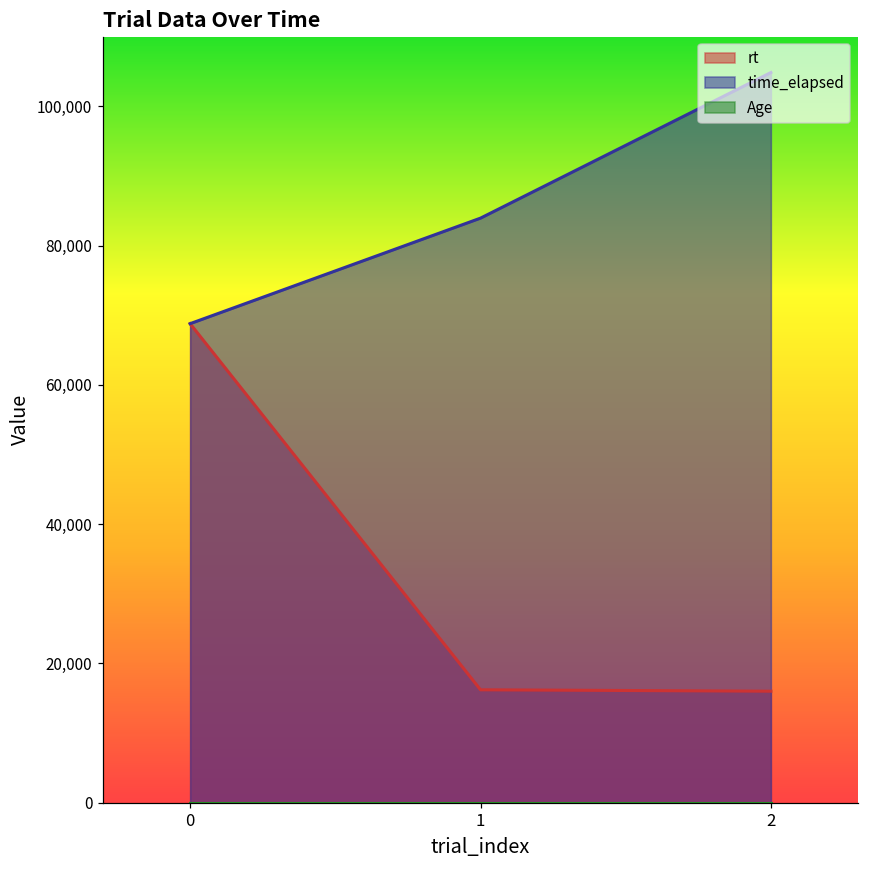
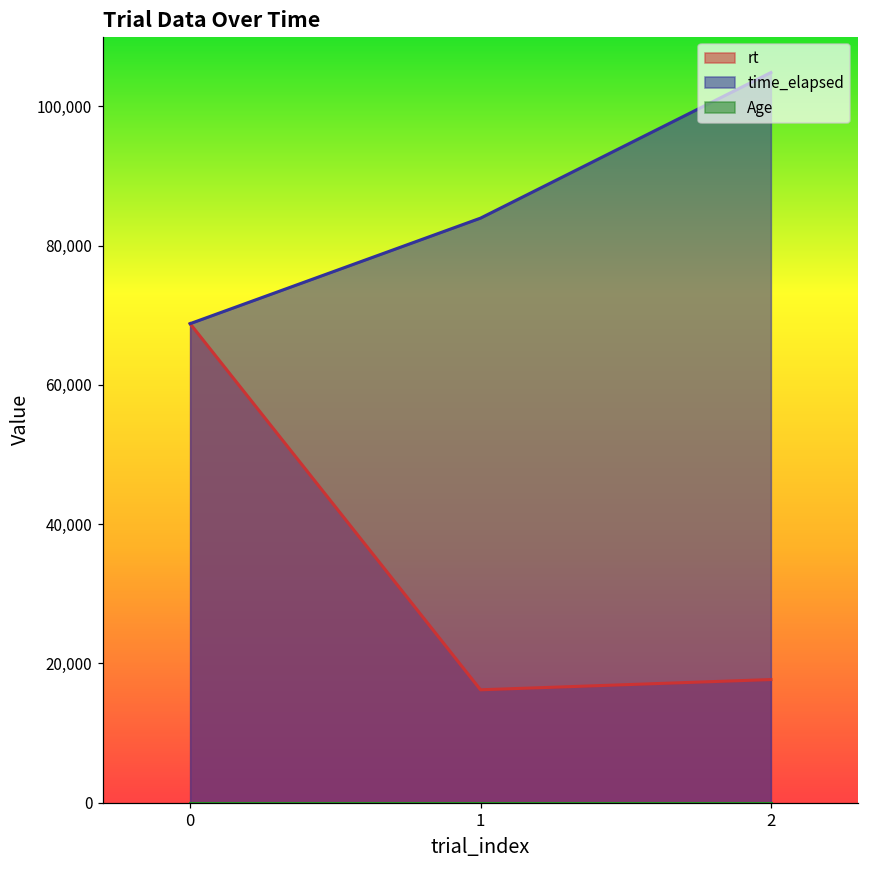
  {
    "rt": {
      "1": "16,000",
-     "2": "16,000"
+     "2": "18,000"
    },
    "time_elapsed": {
      "1": "84,000"
    },
    "Age": {
      "0": "0",
      "1": "0",
      "2": "0"
    }
  }
